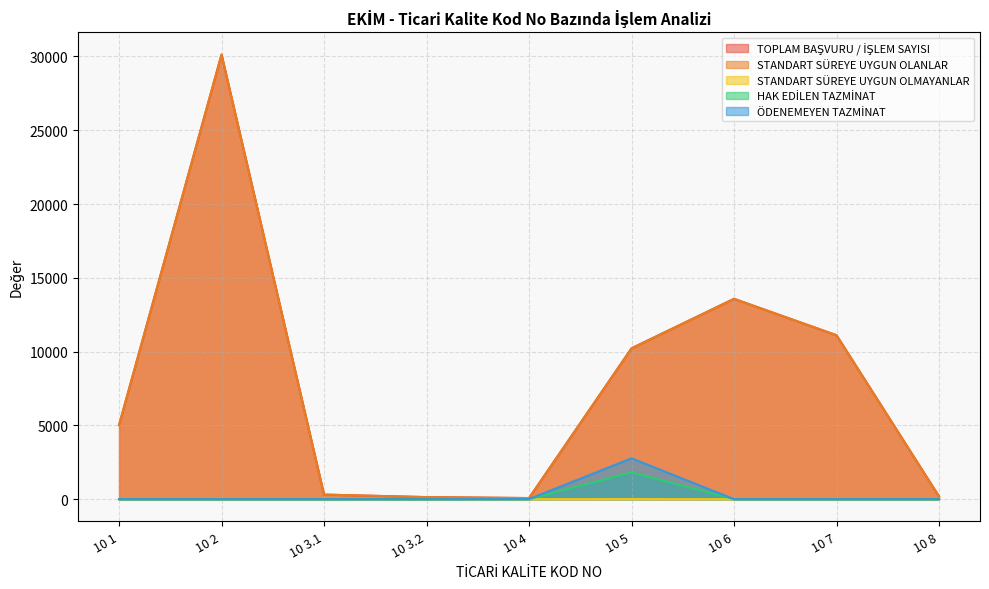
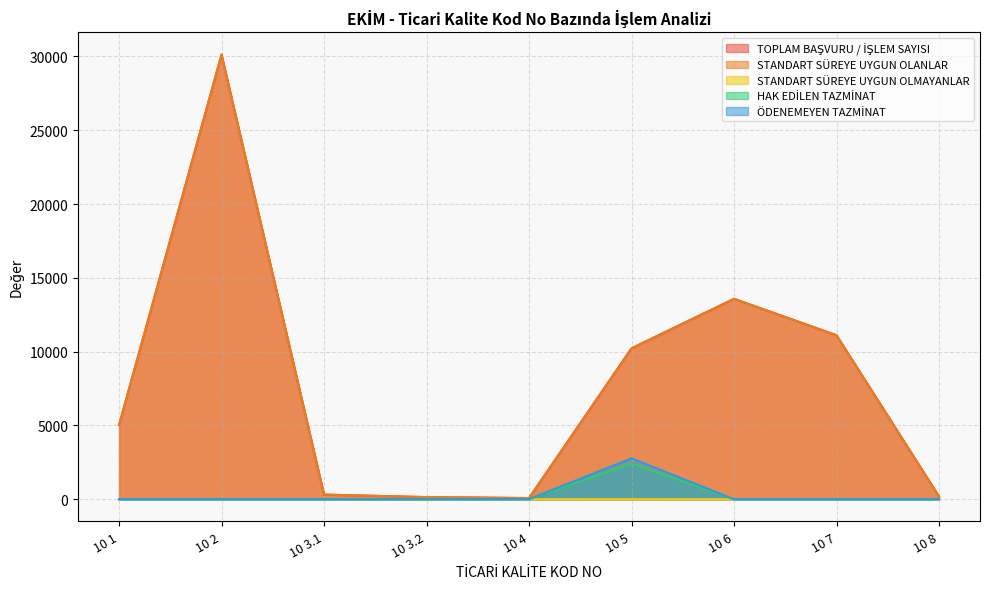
  {
    "HAK EDİLEN TAZMİNAT": {
-     "10 5": 1800
+     "10 5": 2400
    },
    "ÖDENEMEYEN TAZMİNAT": {
      "10 5": 2800
    }
  }
